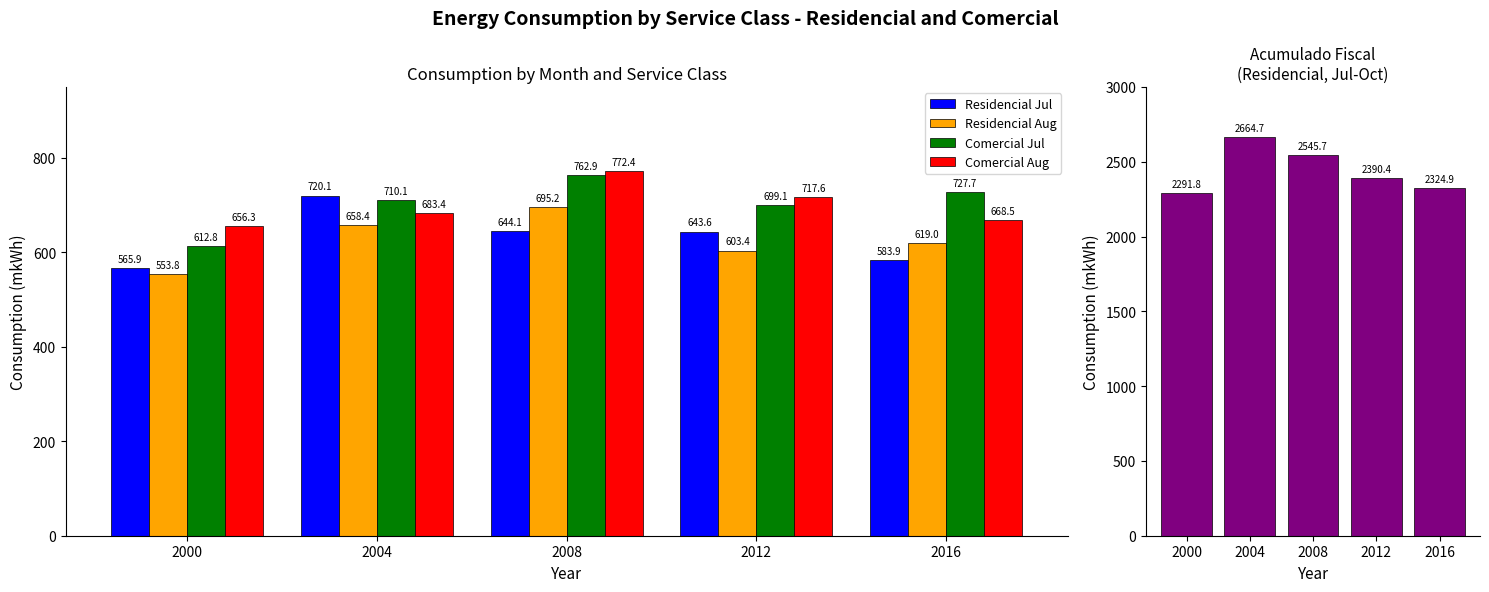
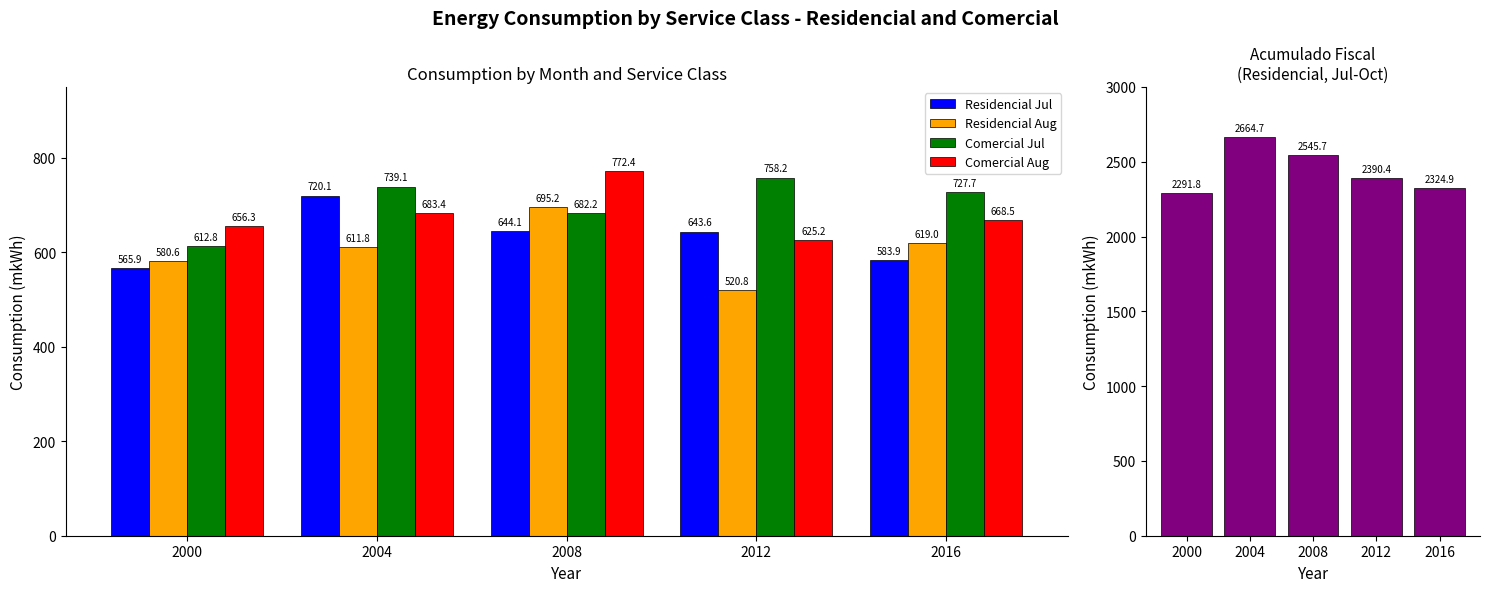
  {
    "Consumption by Month and Service Class": {
      "Residencial Jul": {
        "2000": 565.9,
        "2004": 720.1,
        "2008": 644.1,
        "2012": 643.6,
        "2016": 583.9
      },
      "Residencial Aug": {
-       "2000": 553.8,
-       "2004": 658.4,
+       "2000": 580.6,
+       "2004": 611.8,
        "2008": 695.2,
-       "2012": 603.4,
+       "2012": 520.8,
        "2016": 619.0
      },
      "Comercial Jul": {
        "2000": 612.8,
-       "2004": 710.1,
-       "2008": 762.9,
-       "2012": 699.1,
+       "2004": 739.1,
+       "2008": 682.2,
+       "2012": 758.2,
        "2016": 727.7
      },
      "Comercial Aug": {
        "2000": 656.3,
        "2004": 683.4,
        "2008": 772.4,
-       "2012": 717.6,
+       "2012": 625.2,
        "2016": 668.5
      }
    },
    "Acumulado Fiscal (Residencial, Jul-Oct)": {
      "2000": 2291.8,
      "2004": 2664.7,
      "2008": 2545.7,
      "2012": 2390.4,
      "2016": 2324.9
    }
  }
